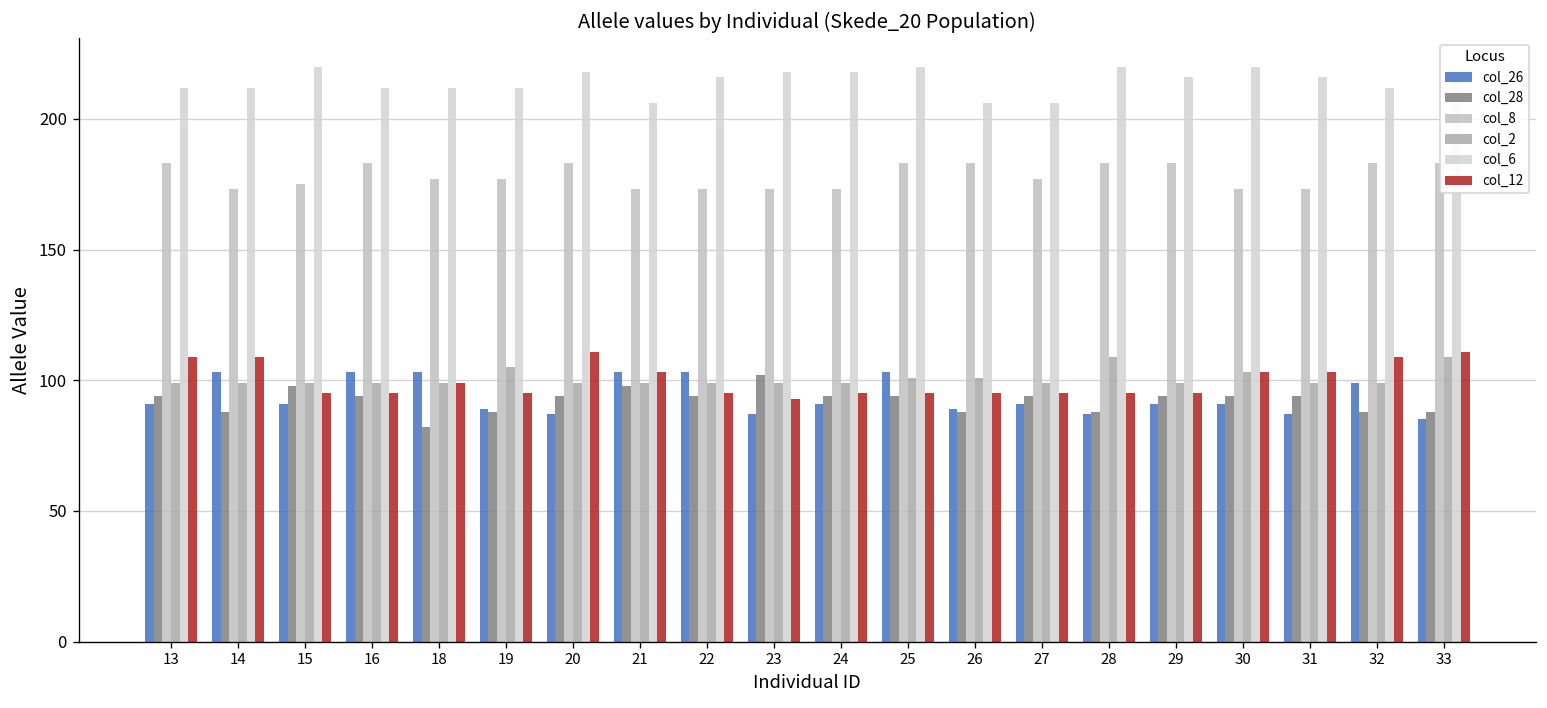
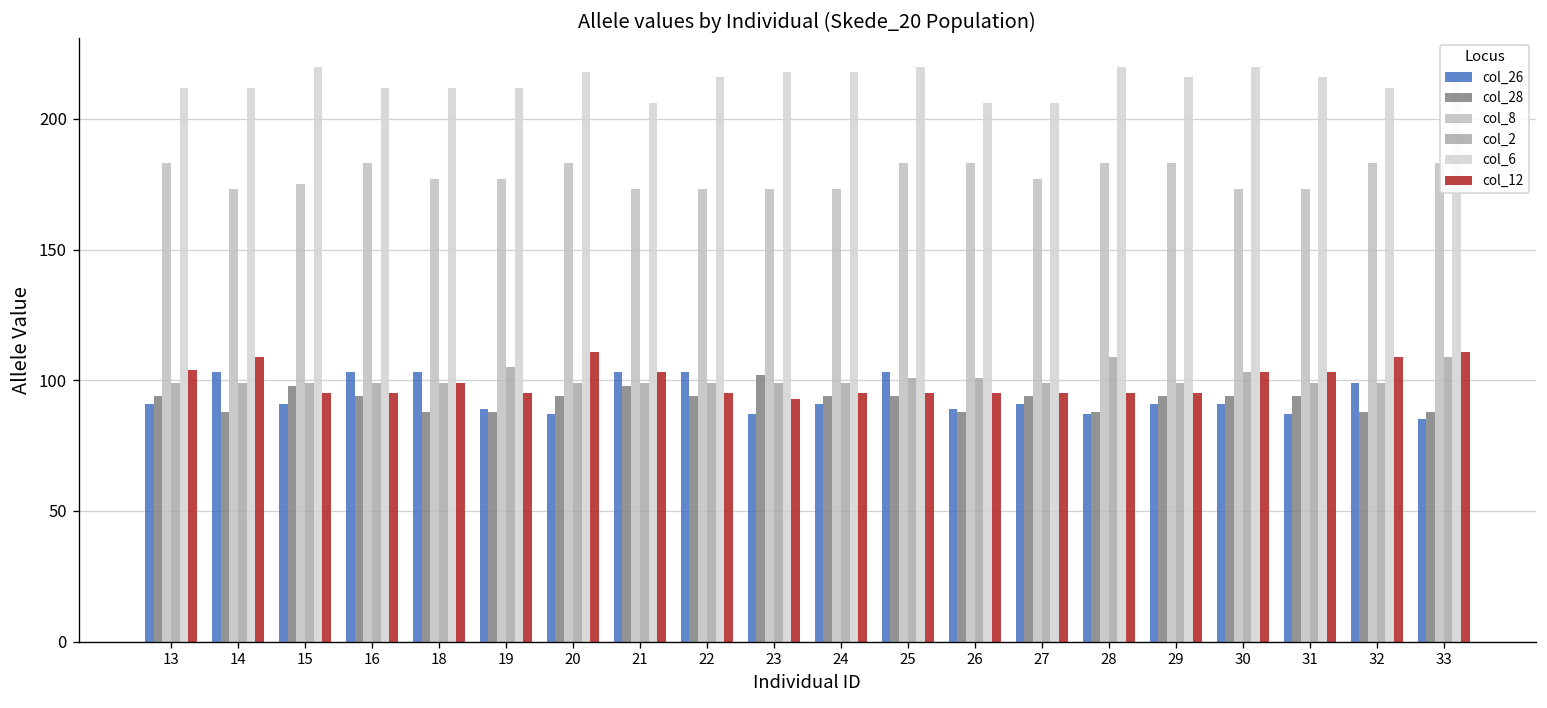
  {
    "col_26": {
      "13": 91,
      "14": 103,
      "15": 91,
      "16": 103,
      "18": 103,
      "19": 89,
      "20": 87,
      "21": 103,
      "22": 103,
      "23": 87,
      "24": 91,
      "25": 103,
      "26": 89,
      "27": 91,
      "28": 87,
      "29": 91,
      "30": 91,
      "31": 87,
      "32": 99,
      "33": 85
    },
    "col_28": {
      "13": 94,
      "14": 88,
      "15": 98,
      "16": 94,
-     "18": 82,
+     "18": 88,
      "19": 88,
      "20": 94,
      "21": 98,
      "22": 94,
      "23": 102,
      "24": 94,
      "25": 94,
      "26": 88,
      "27": 94,
      "28": 88,
      "29": 94,
      "30": 94,
      "31": 94,
      "32": 88,
      "33": 88
    },
    "col_12": {
-     "13": 109,
+     "13": 104,
      "14": 109,
      "15": 95,
      "16": 95,
      "18": 99,
      "19": 95,
      "20": 111,
      "21": 103,
      "22": 95,
      "23": 93,
      "24": 95,
      "25": 95,
      "26": 95,
      "27": 95,
      "28": 95,
      "29": 95,
      "30": 103,
      "31": 103,
      "32": 109,
      "33": 111
    }
  }
